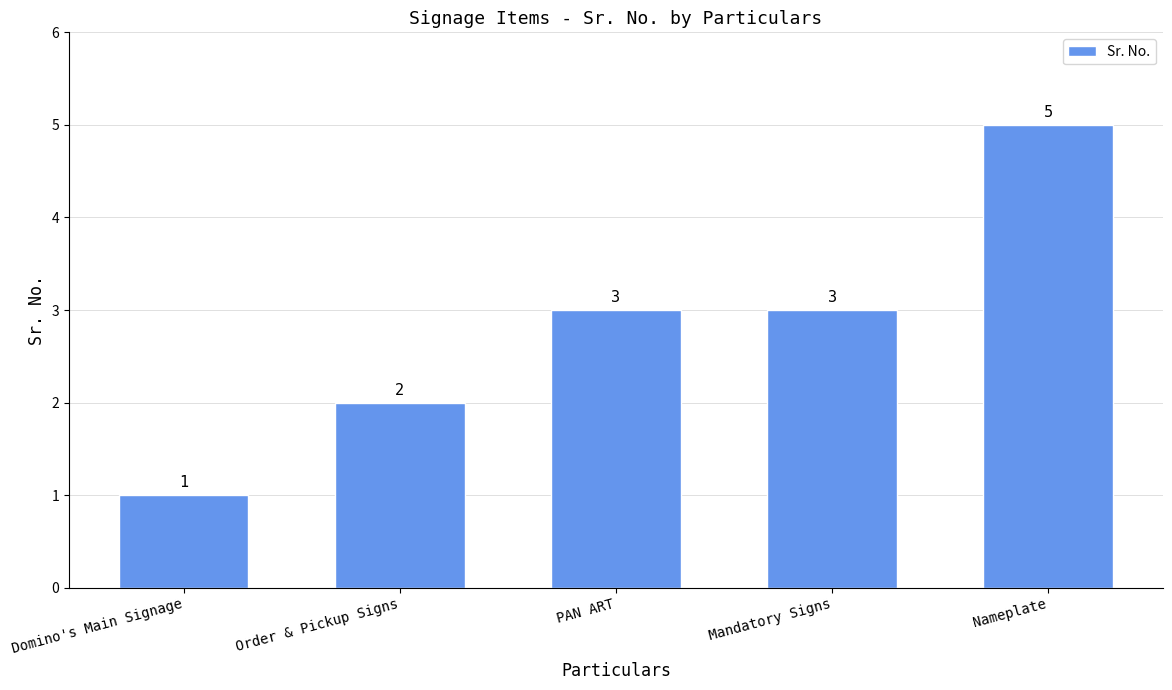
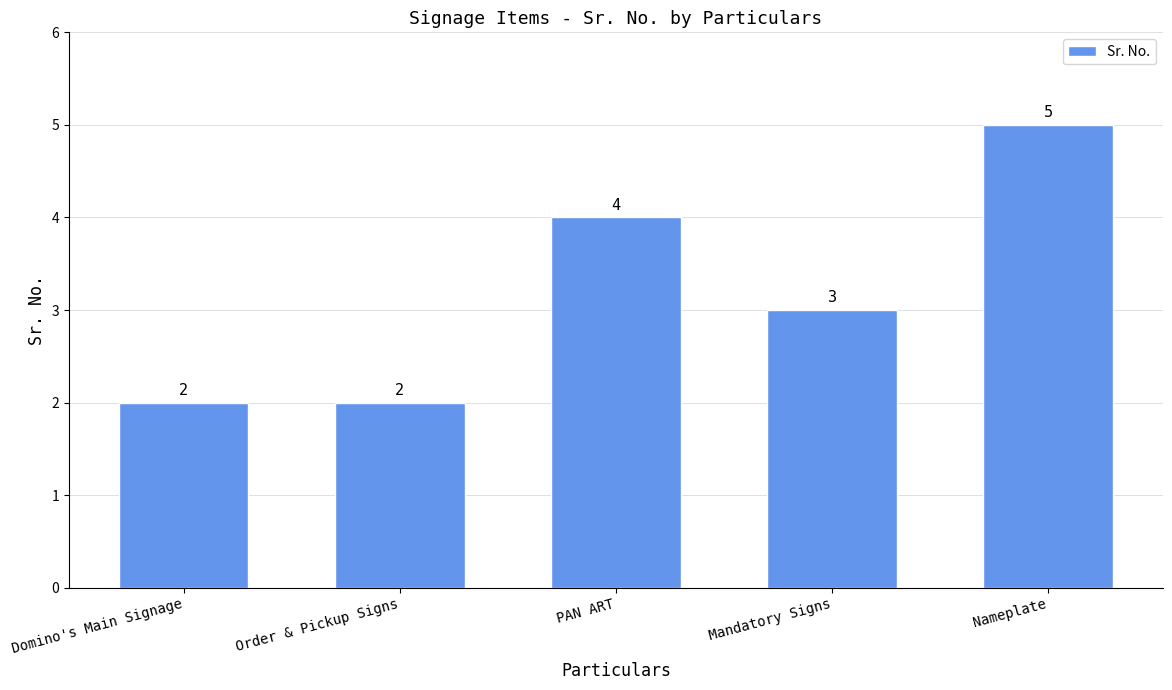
  {
-   "Domino's Main Signage": 1,
+   "Domino's Main Signage": 2,
    "Order & Pickup Signs": 2,
-   "PAN ART": 3,
+   "PAN ART": 4,
    "Mandatory Signs": 3,
    "Nameplate": 5
  }
